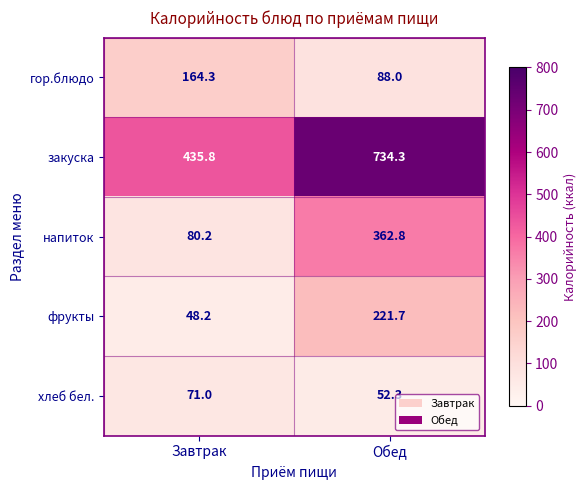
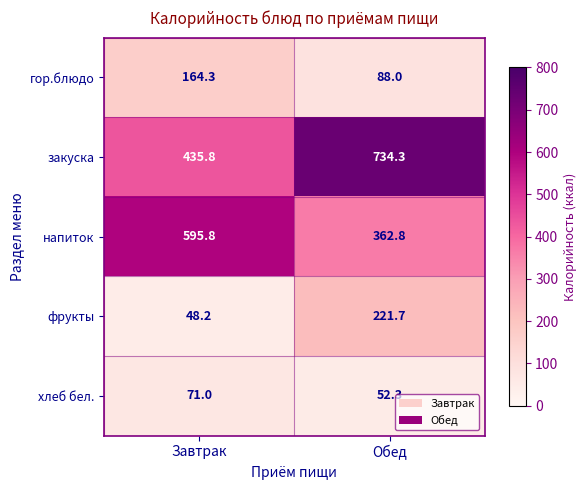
  {
    "гор.блюдо": {
      "Завтрак": 164.3,
      "Обед": 88.0
    },
    "закуска": {
      "Завтрак": 435.8,
      "Обед": 734.3
    },
    "напиток": {
-     "Завтрак": 80.2,
+     "Завтрак": 595.8,
      "Обед": 362.8
    },
    "фрукты": {
      "Завтрак": 48.2,
      "Обед": 221.7
    },
    "хлеб бел.": {
      "Завтрак": 71.0
    }
  }
